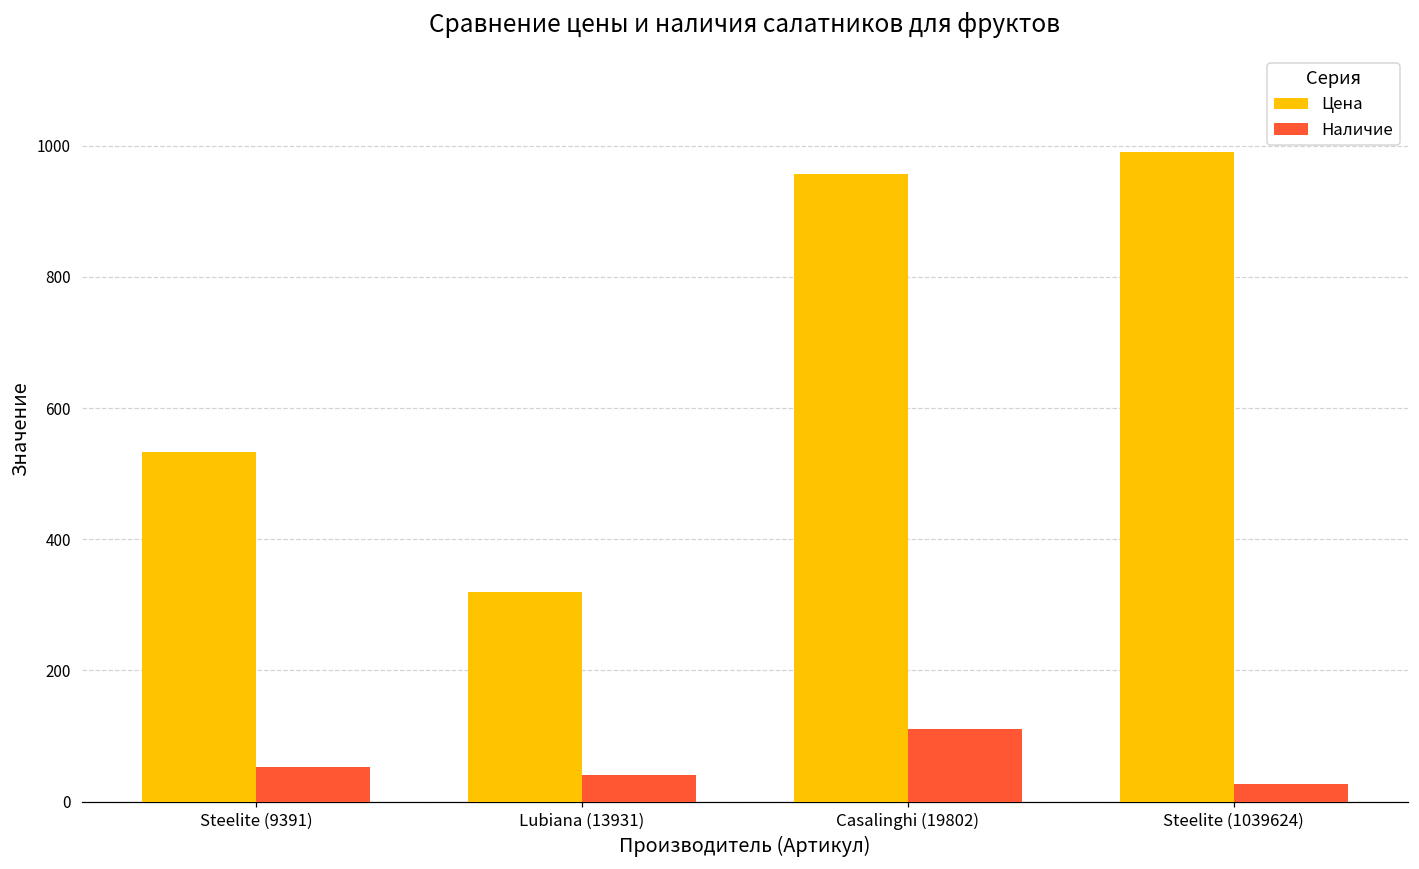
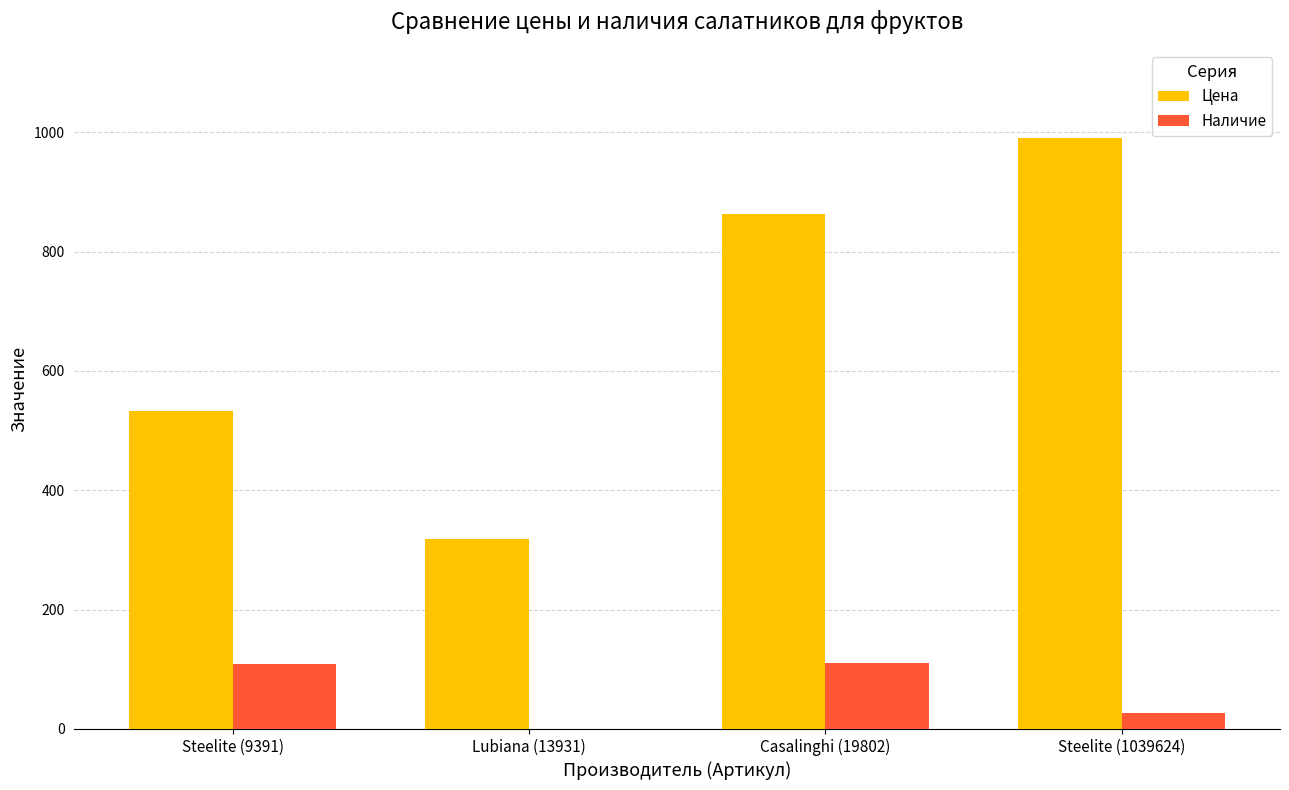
  {
    "Цена": {
      "Steelite (9391)": 530,
      "Lubiana (13931)": 320,
-     "Casalinghi (19802)": 960,
+     "Casalinghi (19802)": 860,
      "Steelite (1039624)": 990
    },
    "Наличие": {
-     "Steelite (9391)": 50,
-     "Lubiana (13931)": 40,
+     "Steelite (9391)": 110,
+     "Lubiana (13931)": 0,
      "Casalinghi (19802)": 110,
      "Steelite (1039624)": 30
    }
  }
